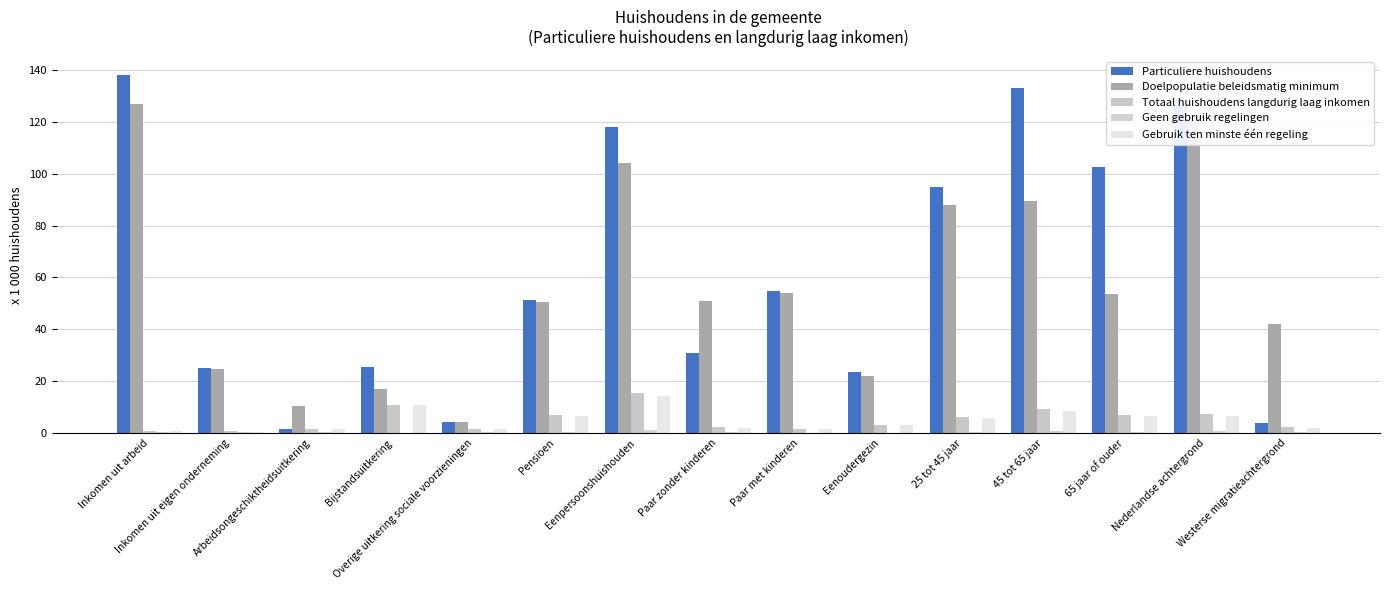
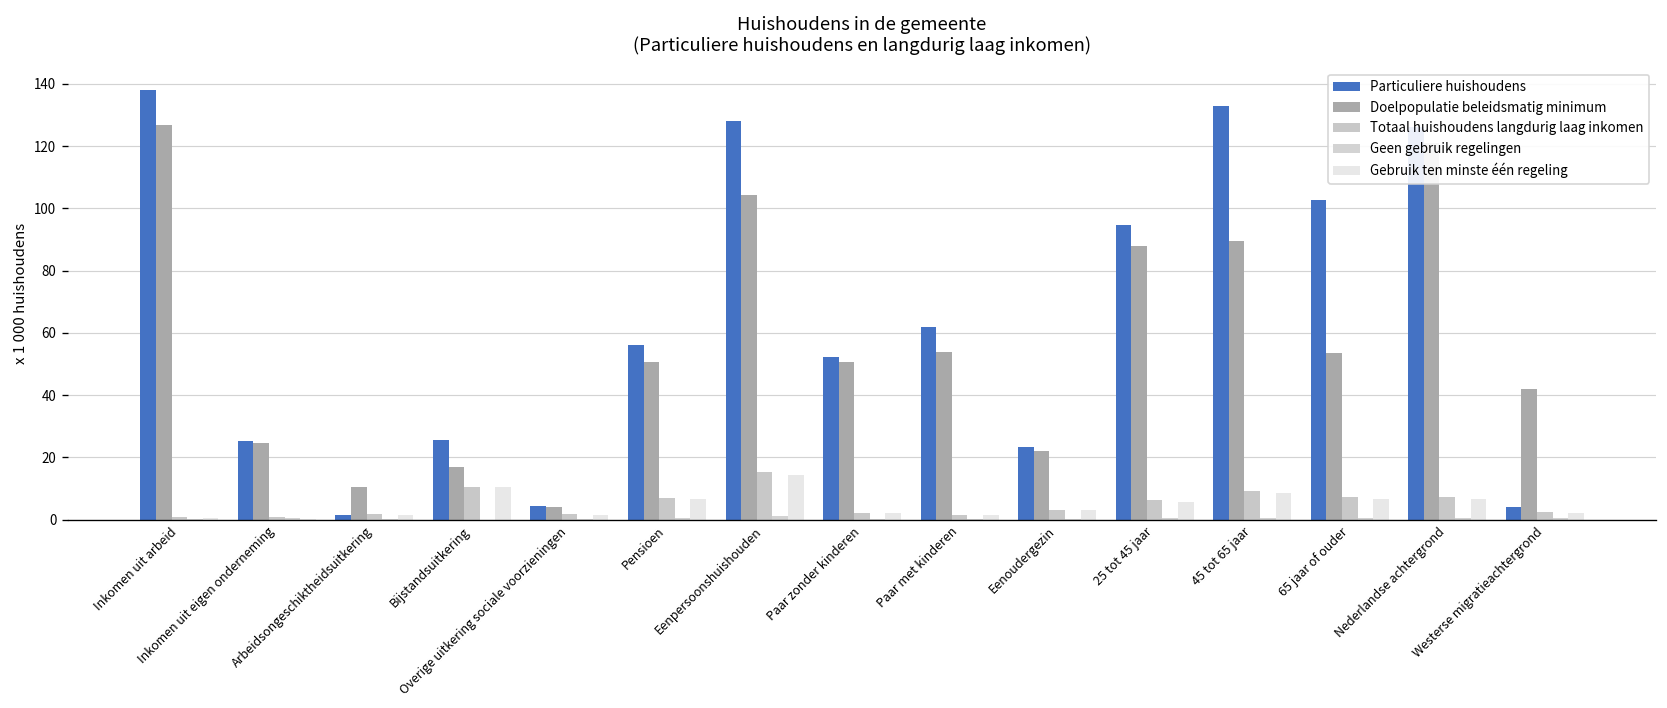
  {
    "Particuliere huishoudens": {
      "Inkomen uit arbeid": 138,
      "Inkomen uit eigen onderneming": 25,
      "Arbeidsongeschiktheidsuitkering": 2,
      "Bijstandsuitkering": 25,
      "Overige uitkering sociale voorzieningen": 4,
-     "Pensioen": 51,
-     "Eenpersoonshuishouden": 118,
-     "Paar zonder kinderen": 31,
-     "Paar met kinderen": 55,
+     "Pensioen": 56,
+     "Eenpersoonshuishouden": 128,
+     "Paar zonder kinderen": 52,
+     "Paar met kinderen": 62,
      "Eenoudergezin": 23,
      "25 tot 45 jaar": 95,
      "45 tot 65 jaar": 133,
      "65 jaar of ouder": 103,
      "Westerse migratieachtergrond": 4
    }
  }
